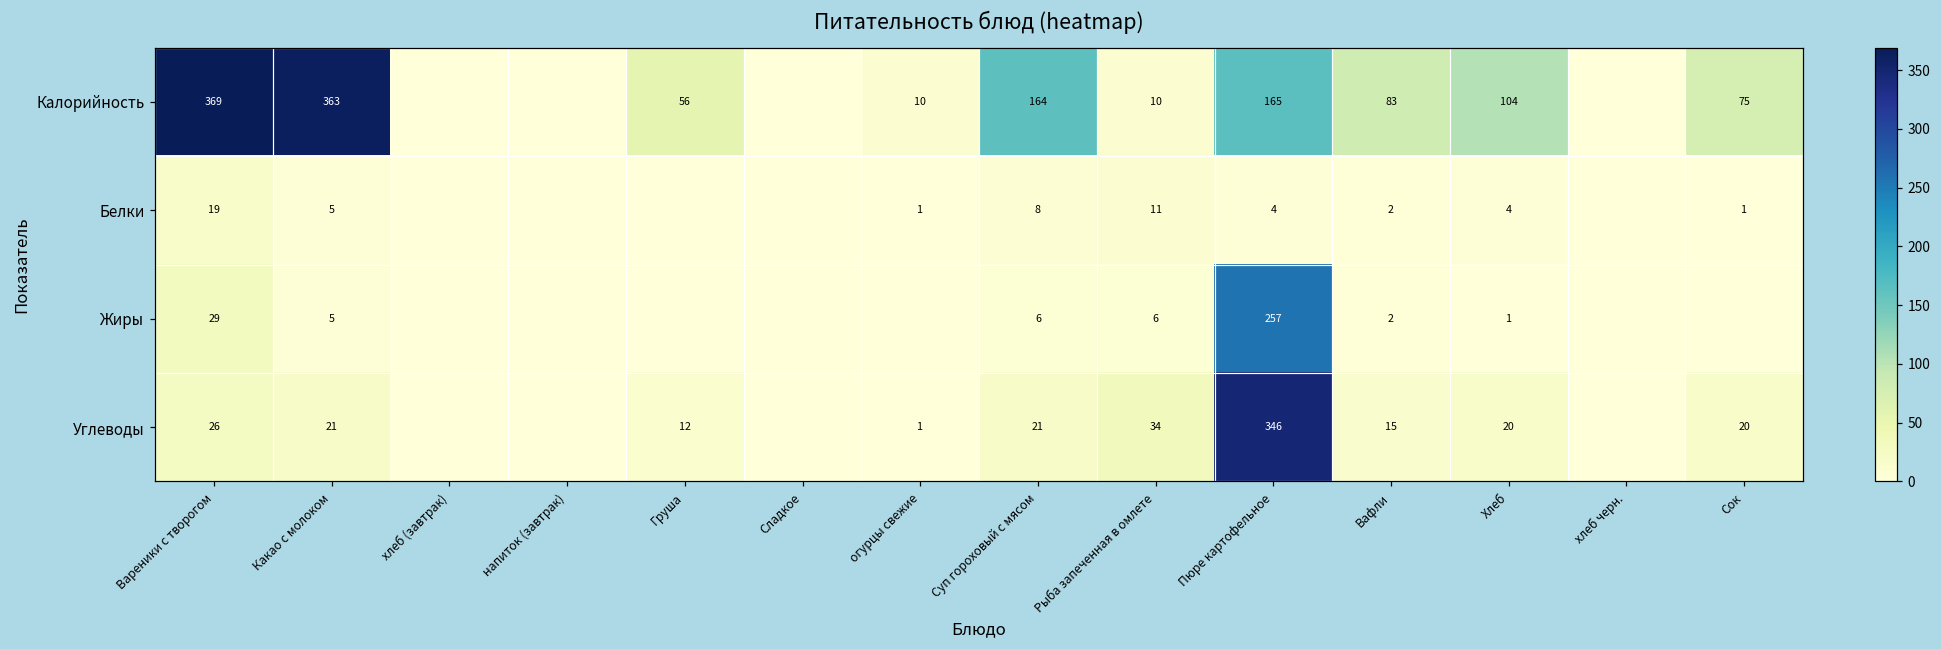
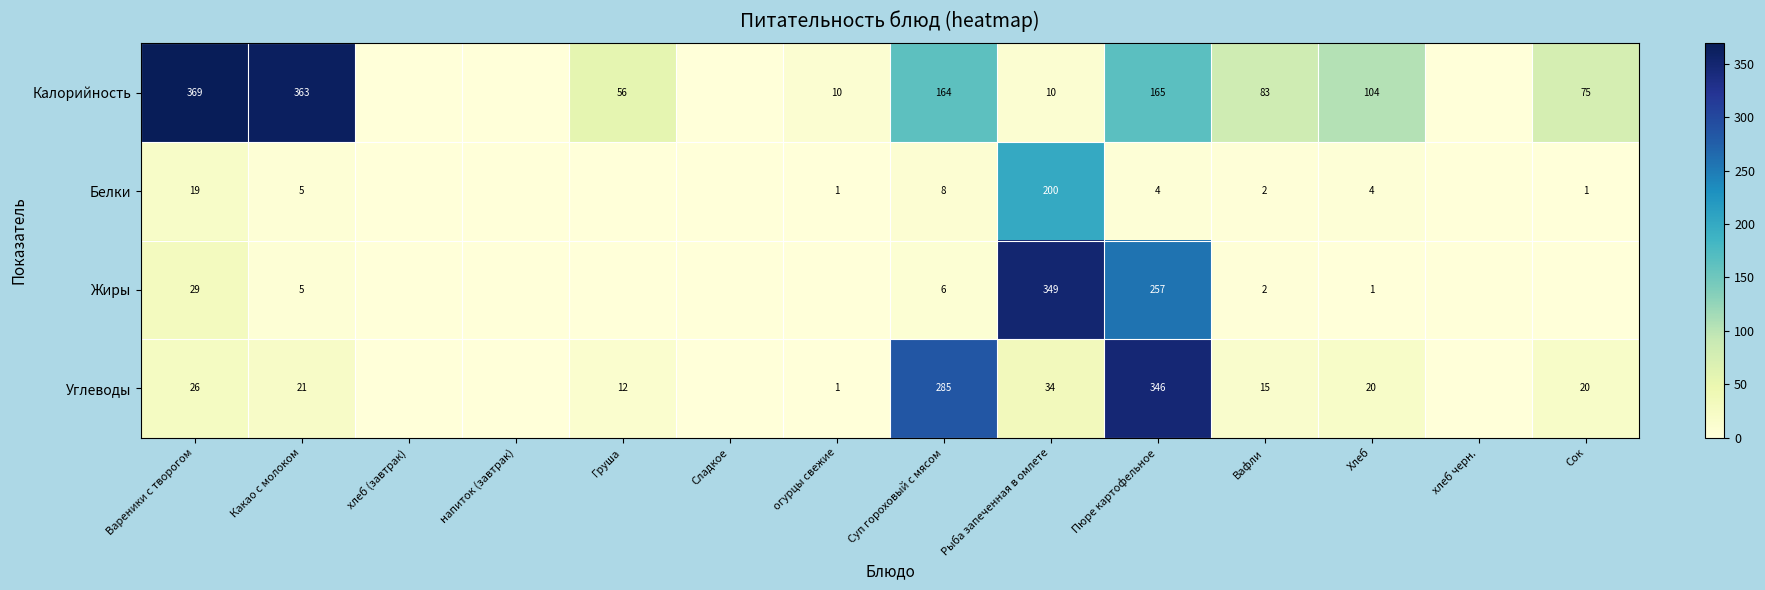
  {
    "Калорийность": {
      "Вареники с творогом": 369,
      "Какао с молоком": 363,
      "Груша": 56,
      "огурцы свежие": 10,
      "Суп гороховый с мясом": 164,
      "Рыба запеченная в омлете": 10,
      "Пюре картофельное": 165,
      "Вафли": 83,
      "Хлеб": 104,
      "Сок": 75
    },
    "Белки": {
      "Вареники с творогом": 19,
      "Какао с молоком": 5,
      "огурцы свежие": 1,
      "Суп гороховый с мясом": 8,
-     "Рыба запеченная в омлете": 11,
+     "Рыба запеченная в омлете": 200,
      "Пюре картофельное": 4,
      "Вафли": 2,
      "Хлеб": 4,
      "Сок": 1
    },
    "Жиры": {
      "Вареники с творогом": 29,
      "Какао с молоком": 5,
      "Суп гороховый с мясом": 6,
-     "Рыба запеченная в омлете": 6,
+     "Рыба запеченная в омлете": 349,
      "Пюре картофельное": 257,
      "Вафли": 2,
      "Хлеб": 1
    },
    "Углеводы": {
      "Вареники с творогом": 26,
      "Какао с молоком": 21,
      "Груша": 12,
      "огурцы свежие": 1,
-     "Суп гороховый с мясом": 21,
+     "Суп гороховый с мясом": 285,
      "Рыба запеченная в омлете": 34,
      "Пюре картофельное": 346,
      "Вафли": 15,
      "Хлеб": 20,
      "Сок": 20
    }
  }
